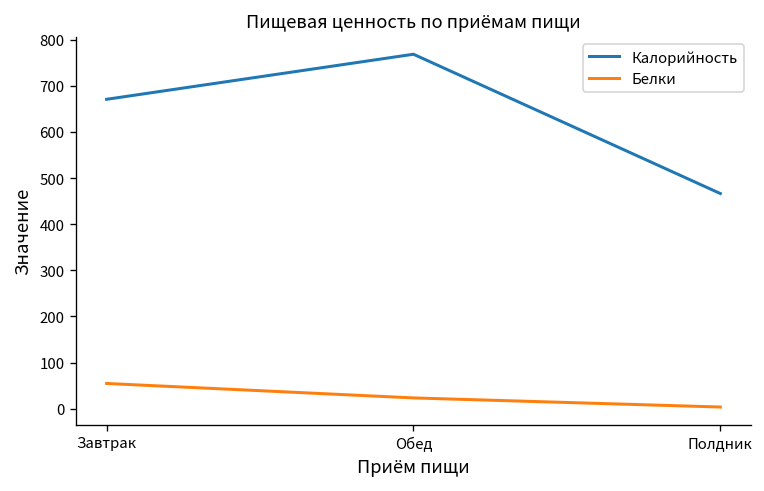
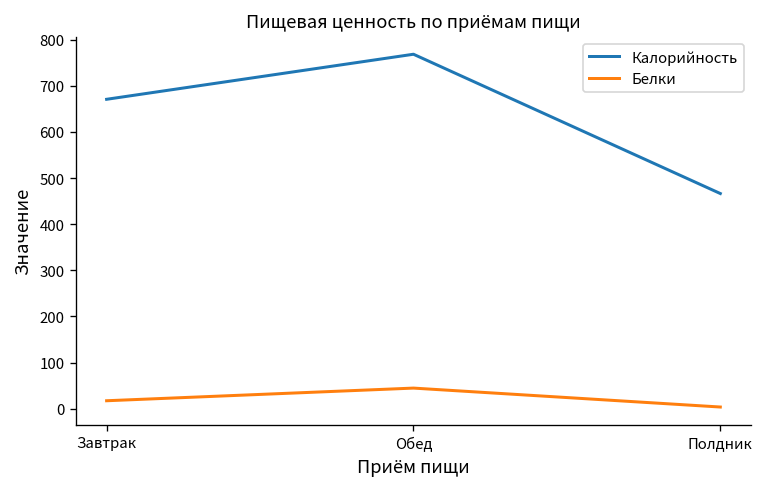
  {
    "Калорийность": {
      "Завтрак": 670,
      "Обед": 770,
      "Полдник": 470
    },
    "Белки": {
-     "Завтрак": 50,
-     "Обед": 20,
+     "Завтрак": 20,
+     "Обед": 40,
      "Полдник": 0
    }
  }
